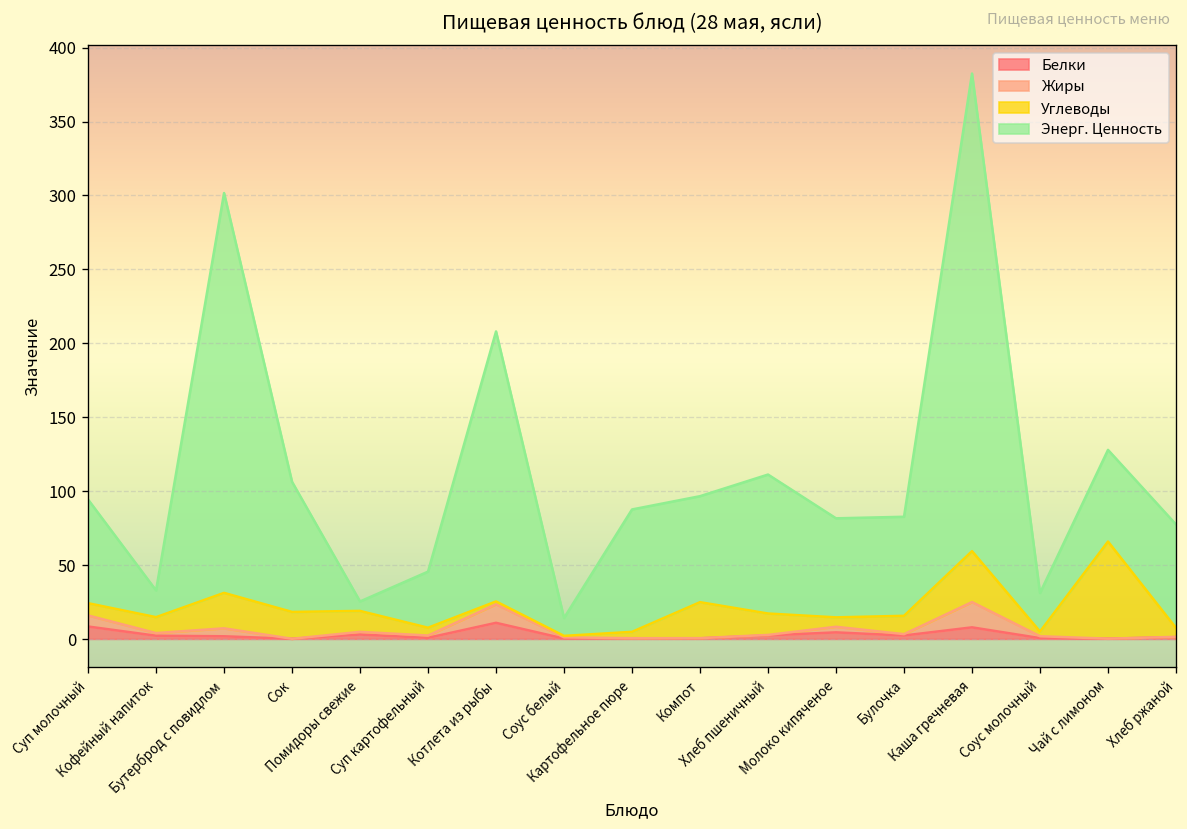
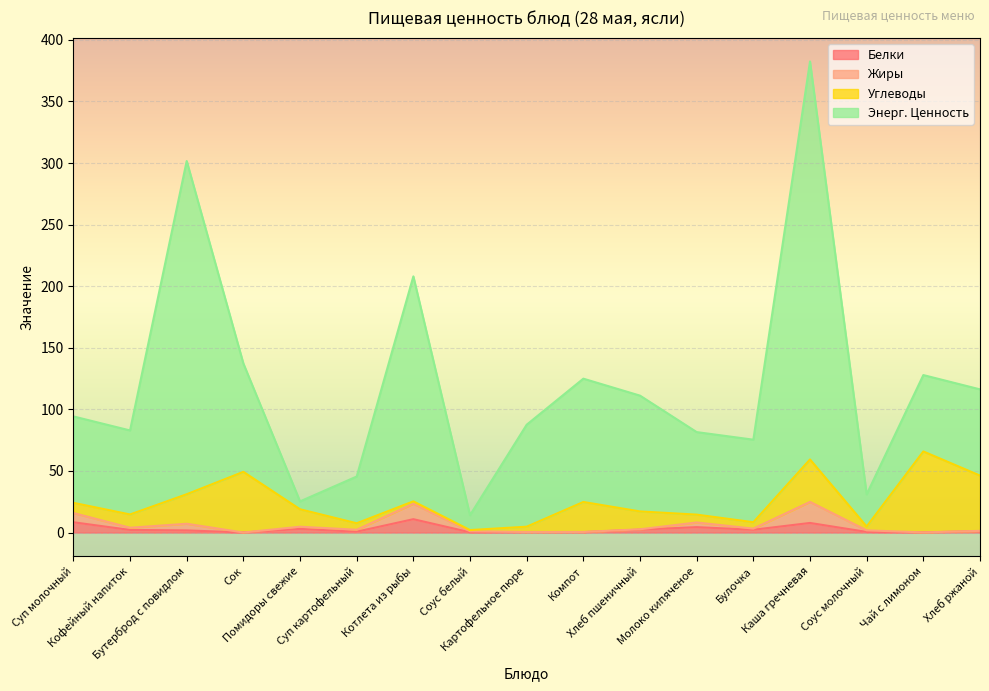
  {
    "Углеводы": {
      "Суп молочный": 8,
      "Кофейный напиток": 11,
      "Бутерброд с повидлом": 24,
-     "Сок": 18,
+     "Сок": 49,
      "Помидоры свежие": 14,
      "Суп картофельный": 5,
      "Картофельное пюре": 4,
      "Компот": 24,
      "Хлеб пшеничный": 14,
      "Молоко кипяченое": 6,
-     "Булочка": 12,
+     "Булочка": 5,
      "Каша гречневая": 34,
      "Соус молочный": 3,
      "Чай с лимоном": 66,
-     "Хлеб ржаной": 6
+     "Хлеб ржаной": 45
    },
    "Энерг. Ценность": {
      "Суп молочный": 70,
-     "Кофейный напиток": 18,
+     "Кофейный напиток": 68,
      "Бутерброд с повидлом": 271,
      "Сок": 88,
      "Помидоры свежие": 6,
      "Суп картофельный": 38,
      "Котлета из рыбы": 183,
      "Соус белый": 12,
      "Картофельное пюре": 83,
-     "Компот": 72,
+     "Компот": 100,
      "Хлеб пшеничный": 94,
      "Молоко кипяченое": 67,
      "Булочка": 67,
      "Каша гречневая": 323,
      "Соус молочный": 26,
      "Чай с лимоном": 62,
      "Хлеб ржаной": 70
    }
  }
